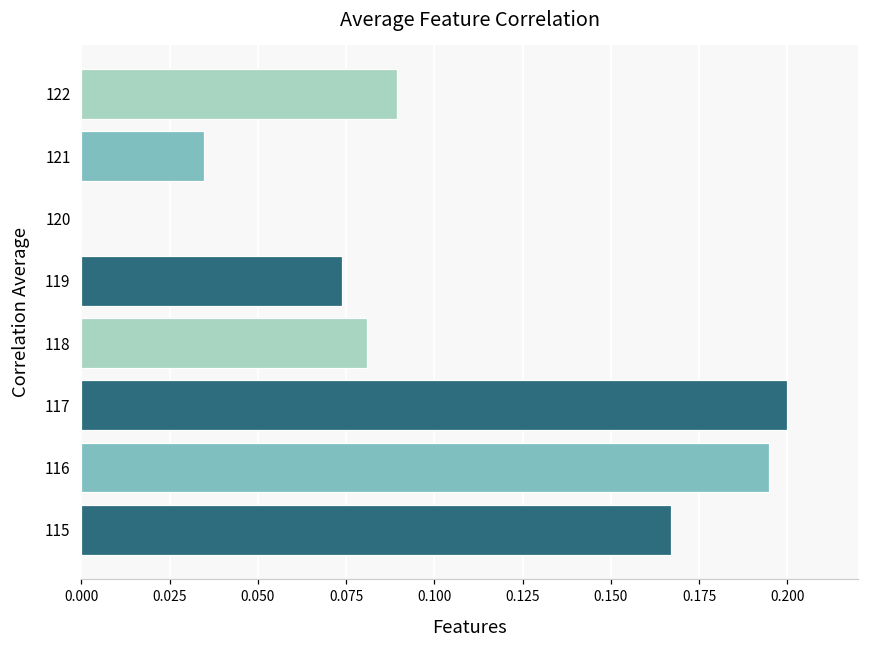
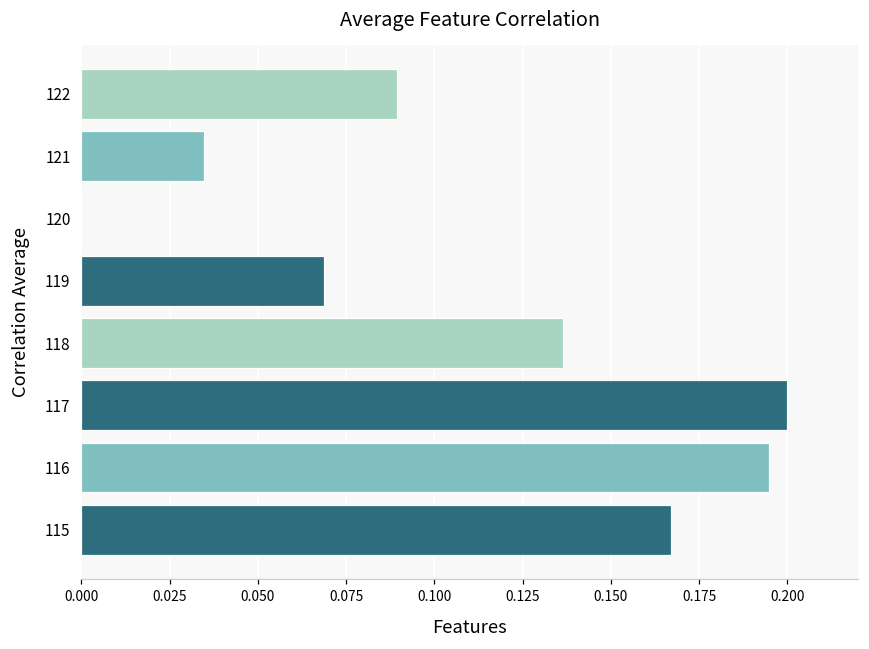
  {
    "122": 0.090,
    "121": 0.035,
    "120": 0.000,
-   "119": 0.074,
-   "118": 0.081,
+   "119": 0.069,
+   "118": 0.137,
    "117": 0.200,
    "116": 0.195,
    "115": 0.167
  }
